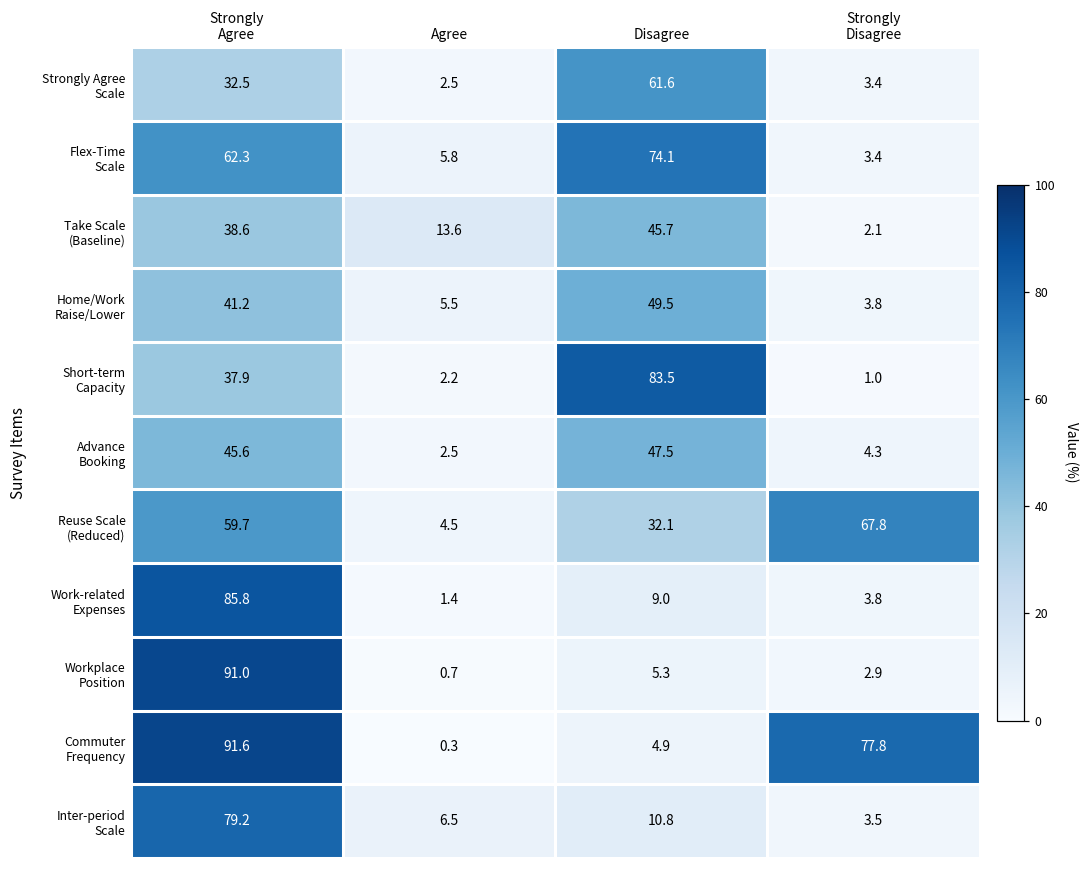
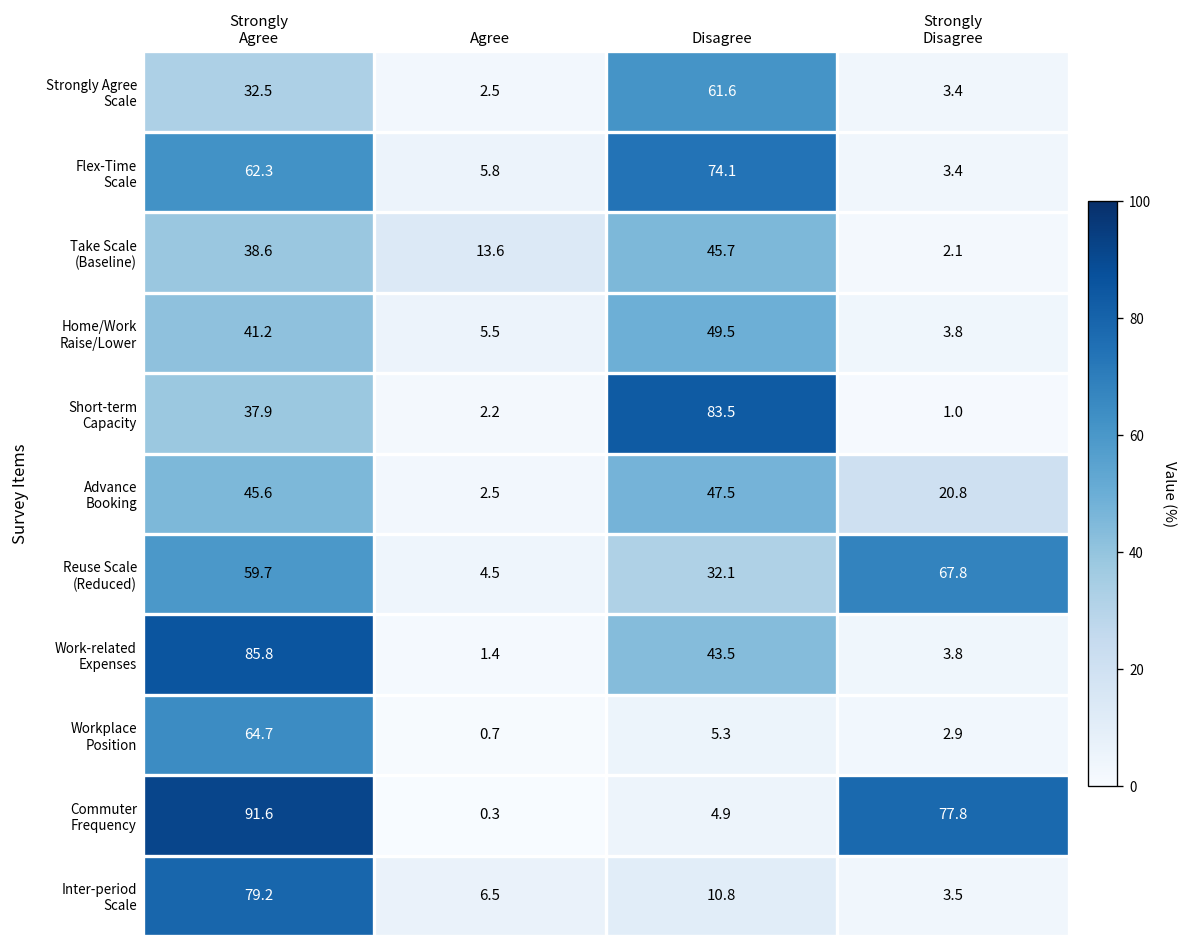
  {
    "Strongly Agree Scale": {
      "Strongly Agree": 32.5,
      "Agree": 2.5,
      "Disagree": 61.6,
      "Strongly Disagree": 3.4
    },
    "Flex-Time Scale": {
      "Strongly Agree": 62.3,
      "Agree": 5.8,
      "Disagree": 74.1,
      "Strongly Disagree": 3.4
    },
    "Take Scale (Baseline)": {
      "Strongly Agree": 38.6,
      "Agree": 13.6,
      "Disagree": 45.7,
      "Strongly Disagree": 2.1
    },
    "Home/Work Raise/Lower": {
      "Strongly Agree": 41.2,
      "Agree": 5.5,
      "Disagree": 49.5,
      "Strongly Disagree": 3.8
    },
    "Short-term Capacity": {
      "Strongly Agree": 37.9,
      "Agree": 2.2,
      "Disagree": 83.5,
      "Strongly Disagree": 1.0
    },
    "Advance Booking": {
      "Strongly Agree": 45.6,
      "Agree": 2.5,
      "Disagree": 47.5,
-     "Strongly Disagree": 4.3
+     "Strongly Disagree": 20.8
    },
    "Reuse Scale (Reduced)": {
      "Strongly Agree": 59.7,
      "Agree": 4.5,
      "Disagree": 32.1,
      "Strongly Disagree": 67.8
    },
    "Work-related Expenses": {
      "Strongly Agree": 85.8,
      "Agree": 1.4,
-     "Disagree": 9.0,
+     "Disagree": 43.5,
      "Strongly Disagree": 3.8
    },
    "Workplace Position": {
-     "Strongly Agree": 91.0,
+     "Strongly Agree": 64.7,
      "Agree": 0.7,
      "Disagree": 5.3,
      "Strongly Disagree": 2.9
    },
    "Commuter Frequency": {
      "Strongly Agree": 91.6,
      "Agree": 0.3,
      "Disagree": 4.9,
      "Strongly Disagree": 77.8
    },
    "Inter-period Scale": {
      "Strongly Agree": 79.2,
      "Agree": 6.5,
      "Disagree": 10.8,
      "Strongly Disagree": 3.5
    }
  }
